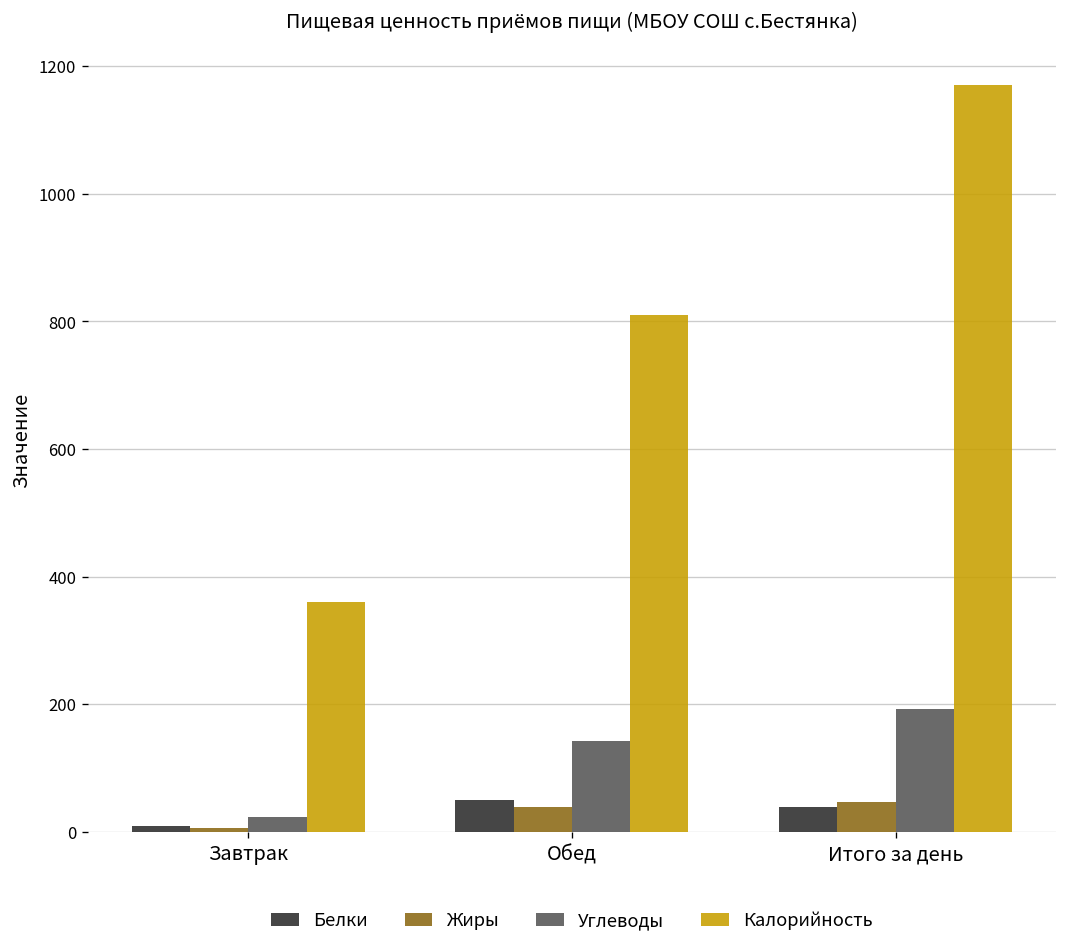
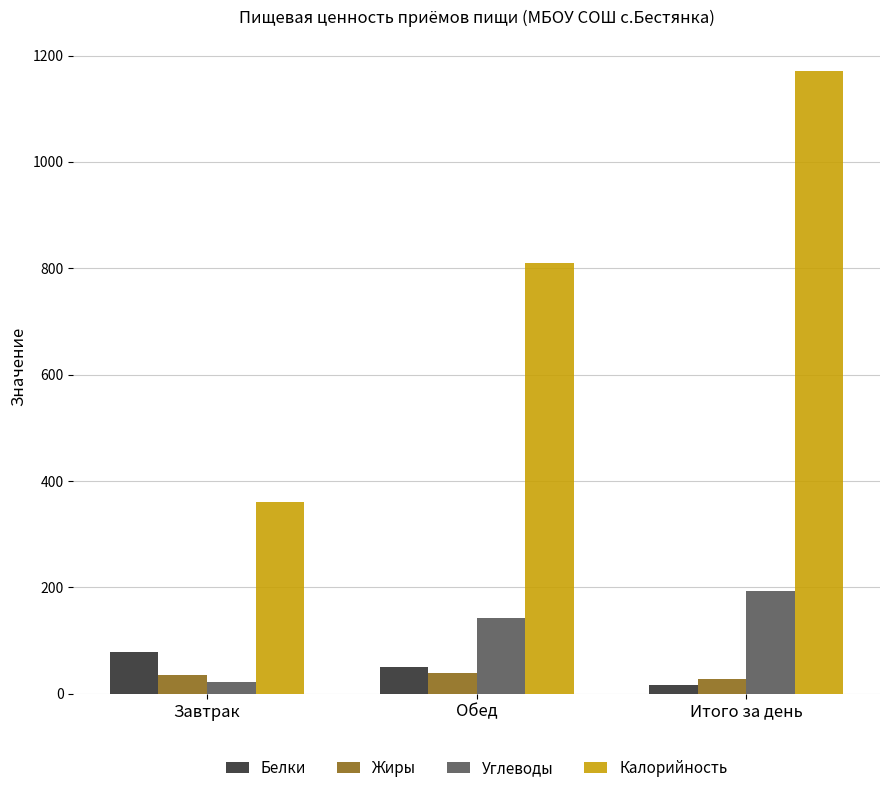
  {
    "Белки": {
-     "Завтрак": 10,
+     "Завтрак": 80,
      "Обед": 50,
-     "Итого за день": 40
+     "Итого за день": 20
    },
    "Жиры": {
-     "Завтрак": 10,
+     "Завтрак": 30,
      "Обед": 40,
-     "Итого за день": 50
+     "Итого за день": 30
    },
    "Углеводы": {
      "Завтрак": 20,
      "Обед": 140,
      "Итого за день": 190
    },
    "Калорийность": {
      "Завтрак": 360,
      "Обед": 810,
      "Итого за день": 1170
    }
  }
